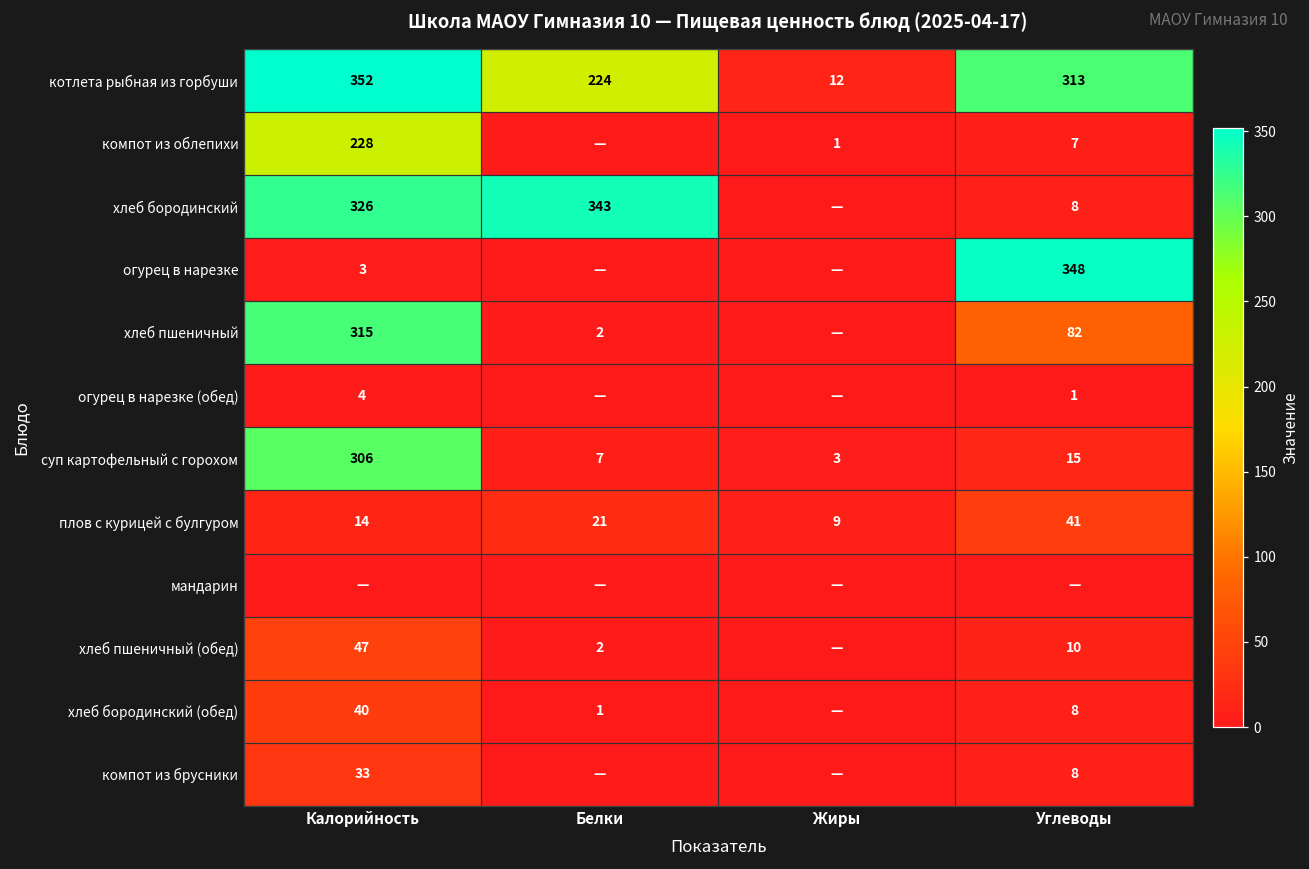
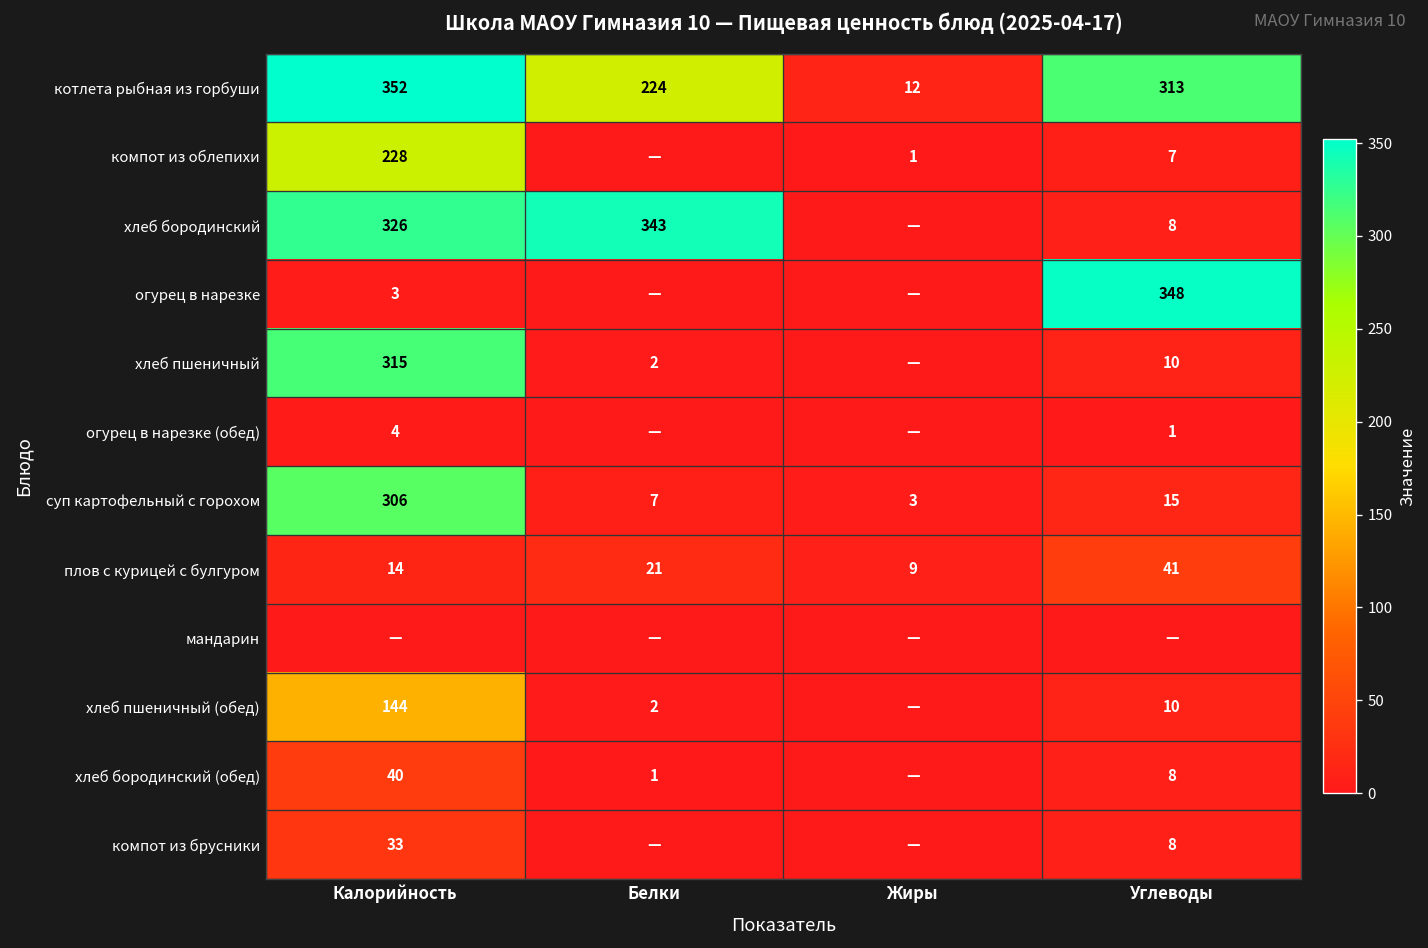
  {
    "котлета рыбная из горбуши": {
      "Калорийность": 352,
      "Белки": 224,
      "Жиры": 12,
      "Углеводы": 313
    },
    "компот из облепихи": {
      "Калорийность": 228,
      "Жиры": 1,
      "Углеводы": 7
    },
    "хлеб бородинский": {
      "Калорийность": 326,
      "Белки": 343,
      "Углеводы": 8
    },
    "огурец в нарезке": {
      "Калорийность": 3,
      "Углеводы": 348
    },
    "хлеб пшеничный": {
      "Калорийность": 315,
      "Белки": 2,
-     "Углеводы": 82
+     "Углеводы": 10
    },
    "огурец в нарезке (обед)": {
      "Калорийность": 4,
      "Углеводы": 1
    },
    "суп картофельный с горохом": {
      "Калорийность": 306,
      "Белки": 7,
      "Жиры": 3,
      "Углеводы": 15
    },
    "плов с курицей с булгуром": {
      "Калорийность": 14,
      "Белки": 21,
      "Жиры": 9,
      "Углеводы": 41
    },
    "хлеб пшеничный (обед)": {
-     "Калорийность": 47,
+     "Калорийность": 144,
      "Белки": 2,
      "Углеводы": 10
    },
    "хлеб бородинский (обед)": {
      "Калорийность": 40,
      "Белки": 1,
      "Углеводы": 8
    },
    "компот из брусники": {
      "Калорийность": 33,
      "Углеводы": 8
    }
  }
